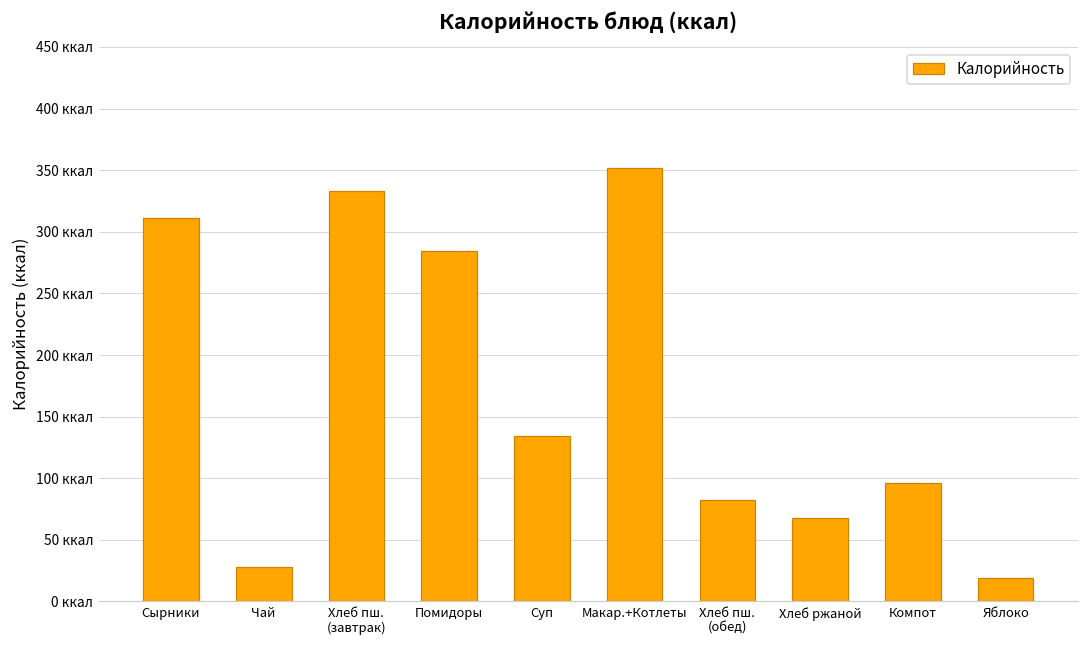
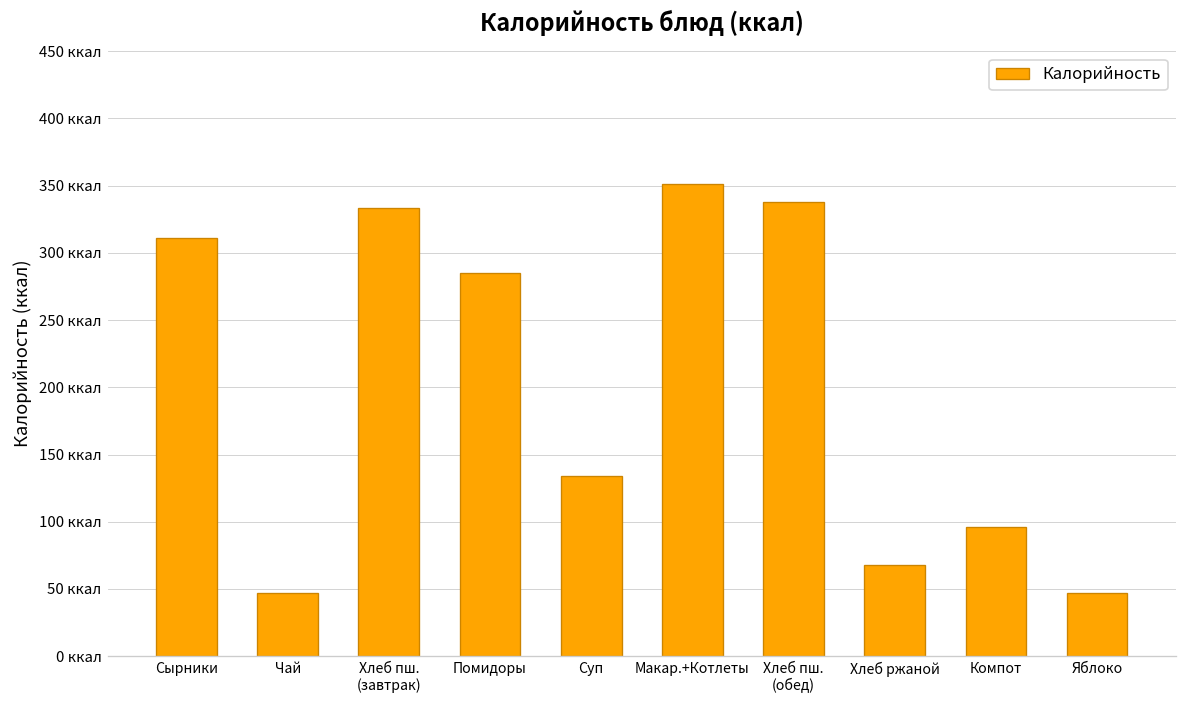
  {
    "Сырники": "311 ккал",
-   "Чай": "28 ккал",
+   "Чай": "47 ккал",
    "Хлеб пш. (завтрак)": "333 ккал",
    "Помидоры": "285 ккал",
    "Суп": "134 ккал",
    "Макар.+Котлеты": "351 ккал",
-   "Хлеб пш. (обед)": "82 ккал",
+   "Хлеб пш. (обед)": "338 ккал",
    "Хлеб ржаной": "68 ккал",
    "Компот": "96 ккал",
-   "Яблоко": "19 ккал"
+   "Яблоко": "47 ккал"
  }
